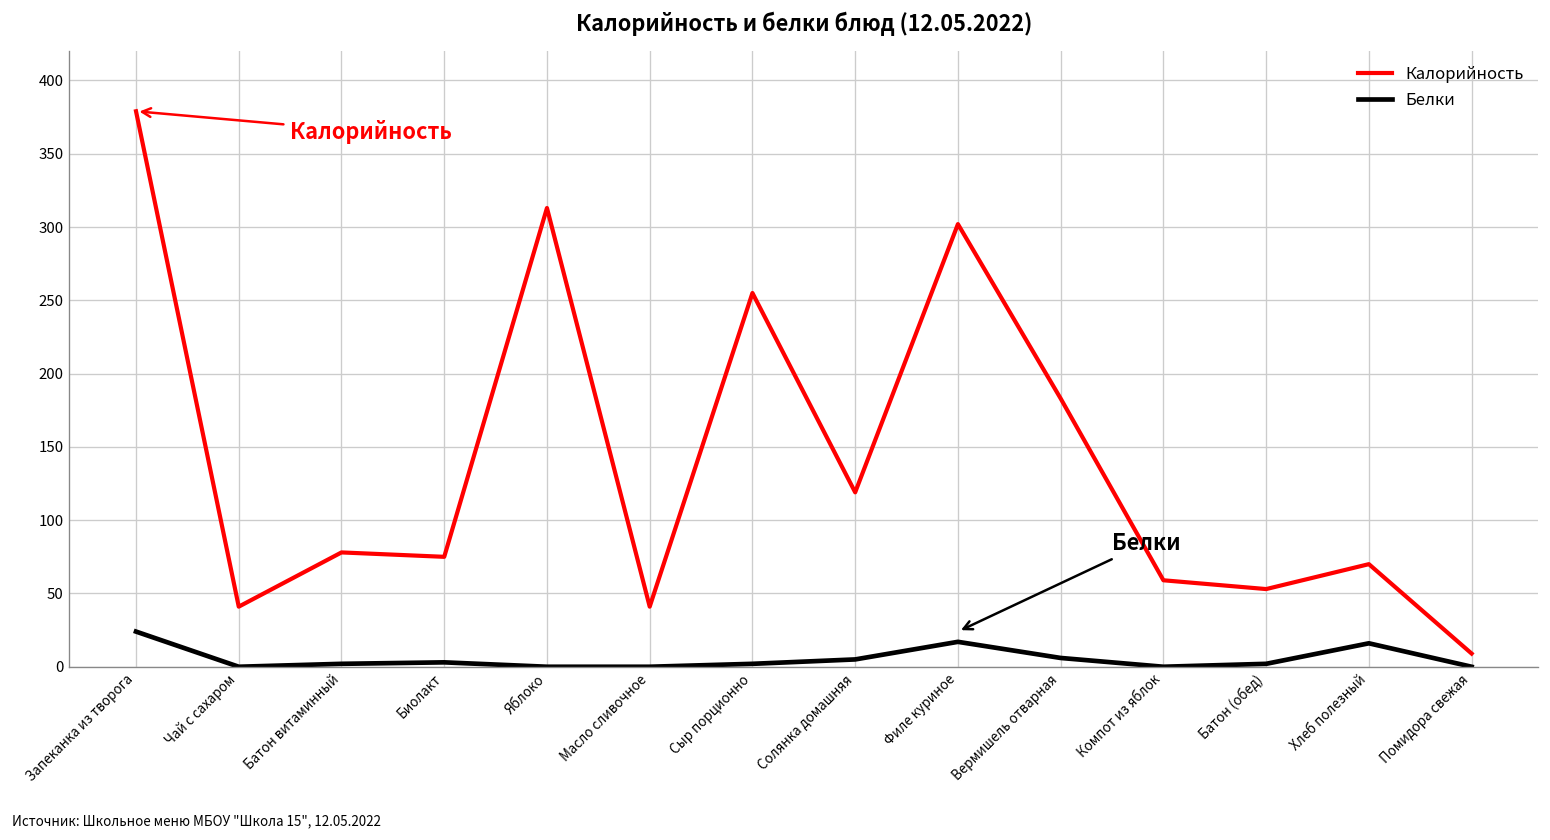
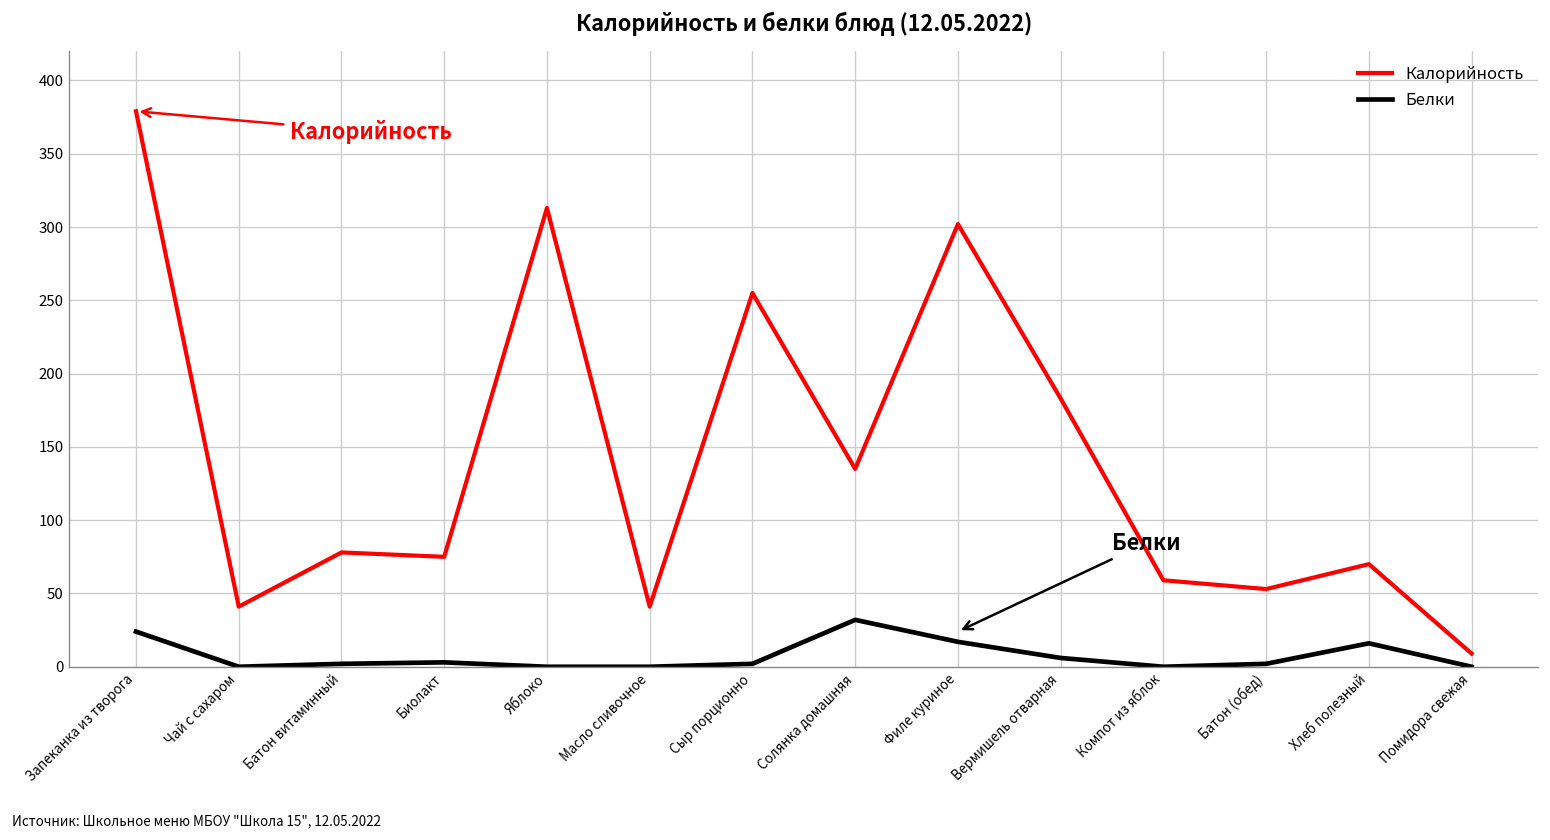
  {
    "Калорийность": {
      "Запеканка из творога": 379,
      "Чай с сахаром": 41,
      "Батон витаминный": 78,
      "Биолакт": 75,
      "Яблоко": 313,
      "Масло сливочное": 41,
      "Сыр порционно": 255,
-     "Солянка домашняя": 119,
+     "Солянка домашняя": 135,
      "Филе куриное": 302,
      "Вермишель отварная": 183,
      "Компот из яблок": 59,
      "Батон (обед)": 53,
      "Хлеб полезный": 70,
      "Помидора свежая": 9
    },
    "Белки": {
      "Запеканка из творога": 24,
      "Чай с сахаром": 0,
      "Батон витаминный": 2,
      "Биолакт": 3,
      "Яблоко": 0,
      "Масло сливочное": 0,
      "Сыр порционно": 2,
-     "Солянка домашняя": 5,
+     "Солянка домашняя": 32,
      "Филе куриное": 17,
      "Вермишель отварная": 6,
      "Компот из яблок": 0,
      "Батон (обед)": 2,
      "Хлеб полезный": 16,
      "Помидора свежая": 0
    }
  }
